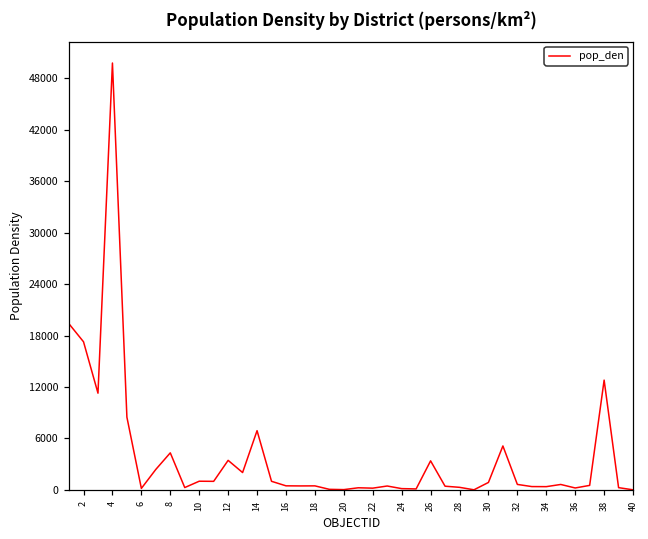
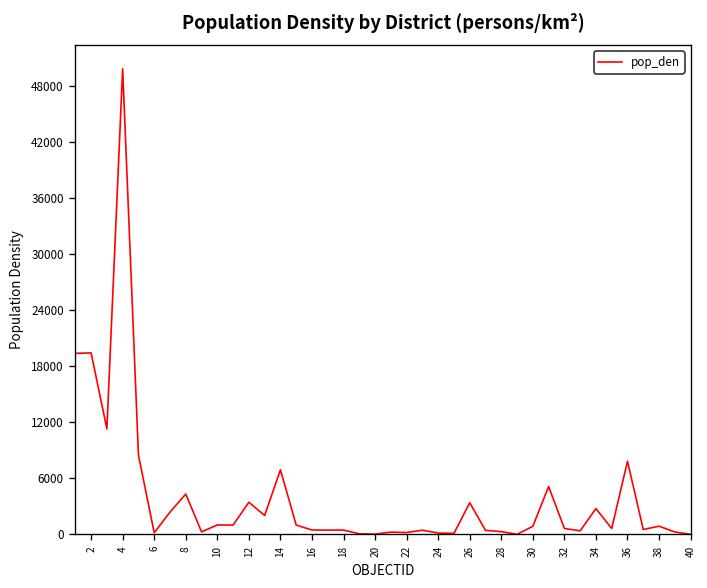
  {
-   "2": 17000,
+   "2": 19000,
    "4": 50000,
    "6": 0,
    "8": 4000,
    "10": 1000,
    "12": 3000,
    "14": 7000,
    "16": 0,
    "18": 0,
    "20": 0,
    "22": 0,
    "24": 0,
    "26": 3000,
    "28": 0,
    "30": 1000,
    "32": 1000,
-   "34": 0,
-   "36": 0,
-   "38": 13000,
+   "34": 3000,
+   "36": 8000,
+   "38": 1000,
    "40": 0
  }
